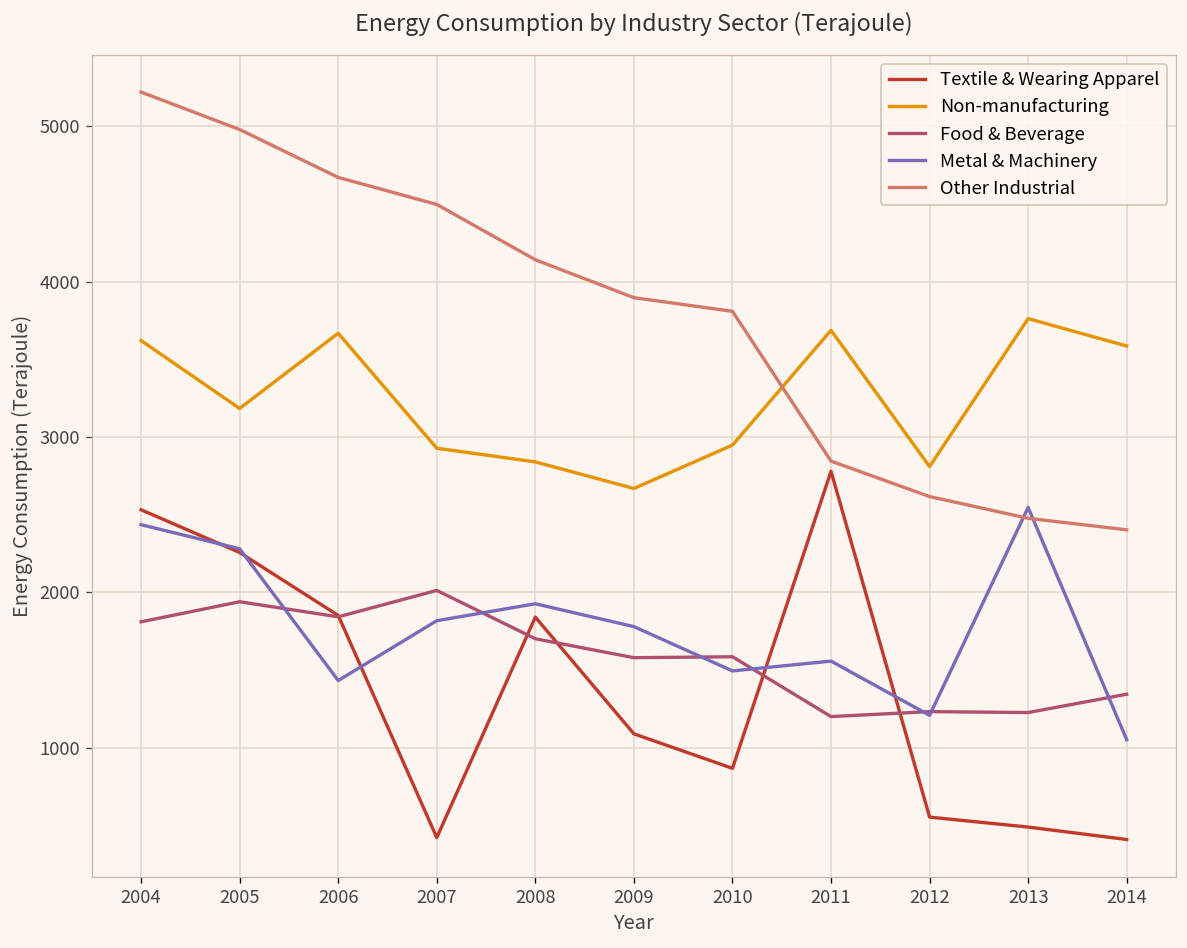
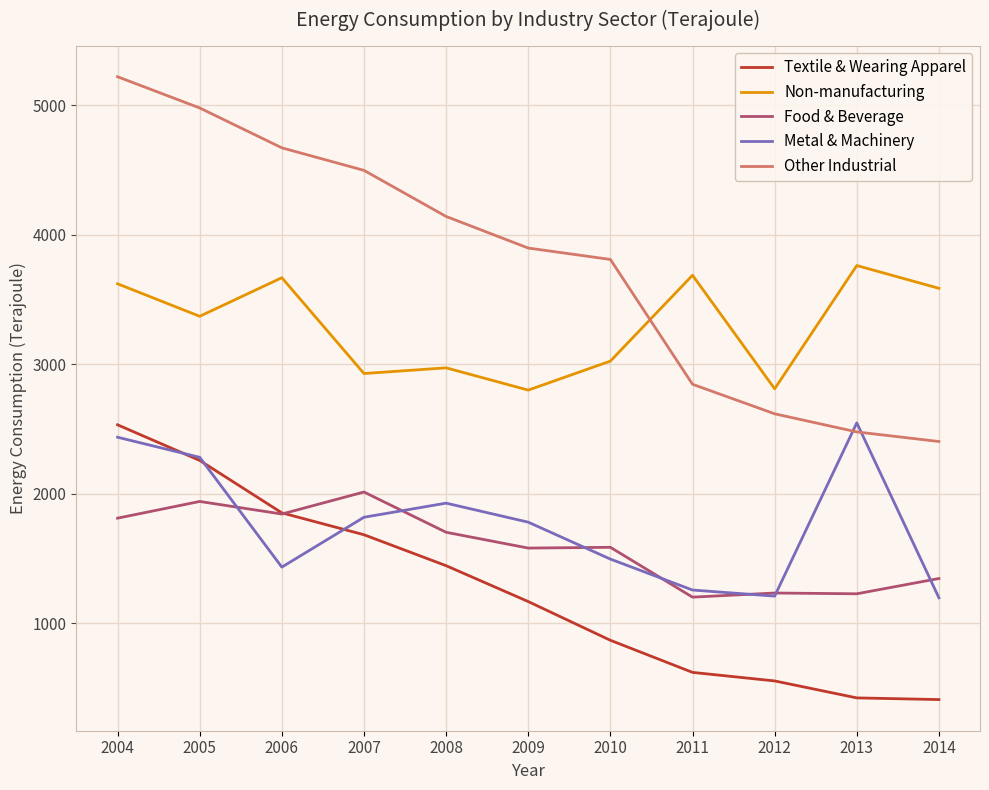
  {
    "Textile & Wearing Apparel": {
      "2004": 2530,
      "2005": 2260,
-     "2007": 420,
-     "2008": 1840,
-     "2009": 1090,
+     "2007": 1680,
+     "2008": 1440,
+     "2009": 1170,
      "2010": 870,
-     "2011": 2780,
+     "2011": 620,
      "2012": 550,
-     "2013": 490,
+     "2013": 420,
      "2014": 410
    },
    "Non-manufacturing": {
      "2004": 3620,
-     "2005": 3180,
+     "2005": 3370,
      "2006": 3670,
      "2007": 2930,
-     "2008": 2840,
-     "2009": 2670,
-     "2010": 2950,
+     "2008": 2970,
+     "2009": 2800,
+     "2010": 3020,
      "2011": 3690,
      "2012": 2810,
      "2013": 3760,
      "2014": 3590
    },
    "Metal & Machinery": {
      "2004": 2440,
      "2005": 2280,
      "2006": 1430,
      "2007": 1820,
      "2008": 1930,
      "2009": 1780,
      "2010": 1490,
-     "2011": 1560,
+     "2011": 1260,
      "2012": 1210,
      "2013": 2550,
-     "2014": 1050
+     "2014": 1200
    }
  }
